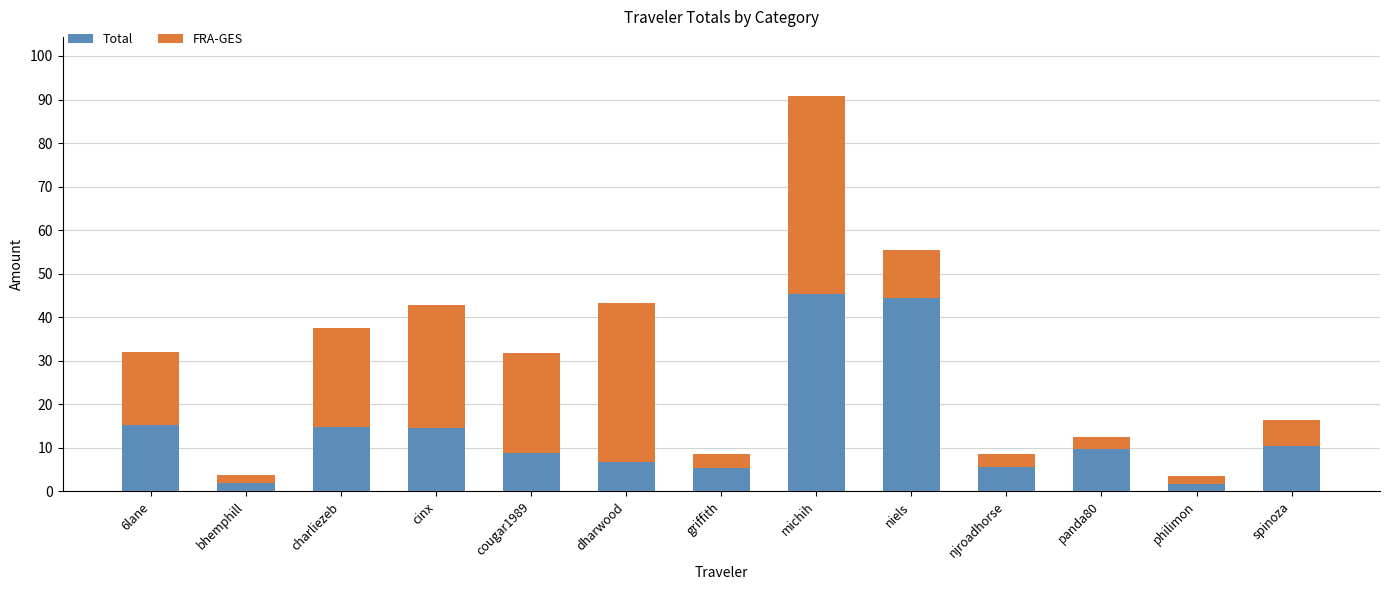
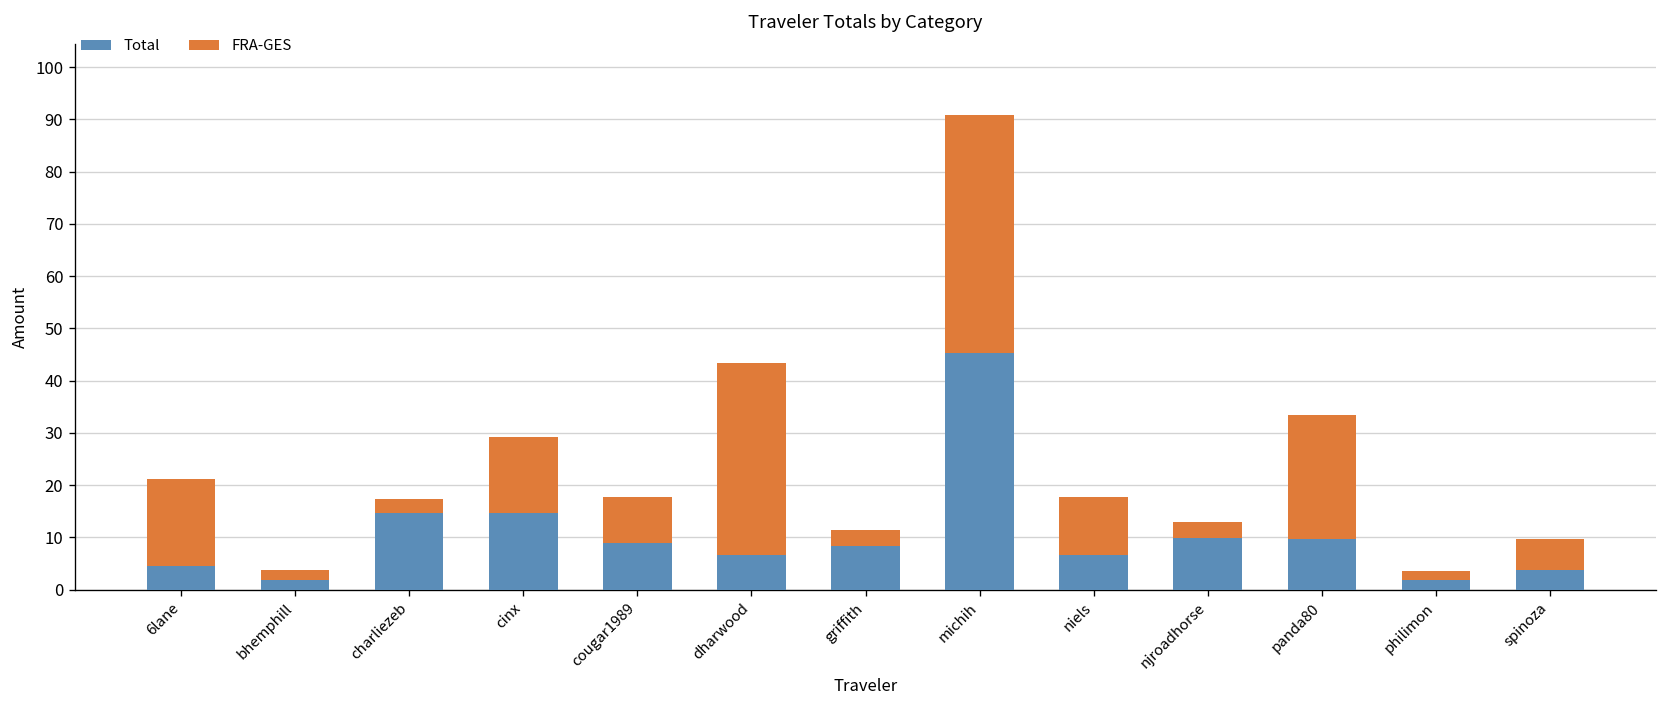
  {
    "Total": {
-     "6lane": 15,
+     "6lane": 5,
      "bhemphill": 2,
      "charliezeb": 15,
      "cinx": 15,
      "cougar1989": 9,
      "dharwood": 7,
-     "griffith": 5,
+     "griffith": 8,
      "michih": 45,
-     "niels": 44,
-     "njroadhorse": 5,
+     "niels": 7,
+     "njroadhorse": 10,
      "panda80": 10,
      "philimon": 2,
-     "spinoza": 10
+     "spinoza": 4
    },
    "FRA-GES": {
      "6lane": 17,
      "bhemphill": 2,
-     "charliezeb": 23,
-     "cinx": 28,
-     "cougar1989": 23,
+     "charliezeb": 3,
+     "cinx": 15,
+     "cougar1989": 9,
      "dharwood": 37,
      "griffith": 3,
      "michih": 45,
      "niels": 11,
      "njroadhorse": 3,
-     "panda80": 3,
+     "panda80": 24,
      "philimon": 2,
      "spinoza": 6
    }
  }
